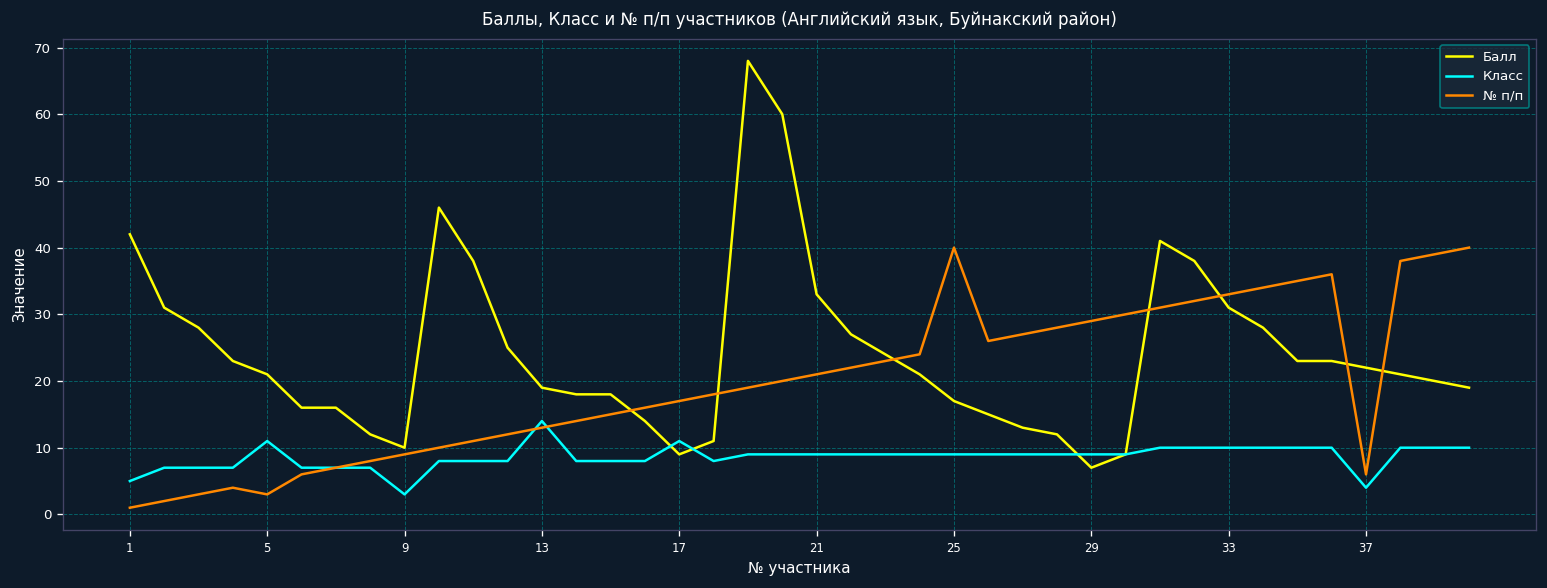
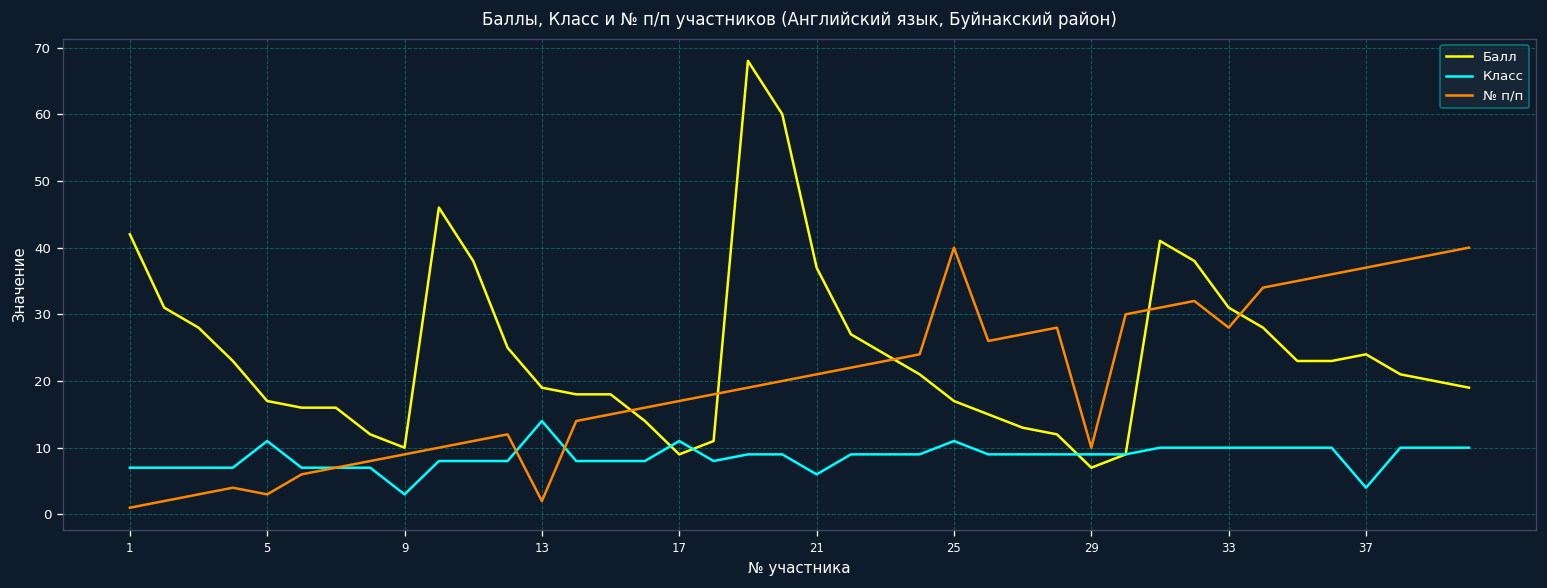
  {
    "Балл": {
      "1": 42,
-     "5": 21,
+     "5": 17,
      "9": 10,
      "13": 19,
      "17": 9,
-     "21": 33,
+     "21": 37,
      "25": 17,
      "29": 7,
      "33": 31,
-     "37": 22
+     "37": 24
    },
    "Класс": {
-     "1": 5,
+     "1": 7,
      "5": 11,
      "9": 3,
      "13": 14,
      "17": 11,
-     "21": 9,
-     "25": 9,
+     "21": 6,
+     "25": 11,
      "29": 9,
      "33": 10,
      "37": 4
    },
    "№ п/п": {
      "1": 1,
      "5": 3,
      "9": 9,
-     "13": 13,
+     "13": 2,
      "17": 17,
      "21": 21,
      "25": 40,
-     "29": 29,
-     "33": 33,
-     "37": 6
+     "29": 10,
+     "33": 28,
+     "37": 37
    }
  }
